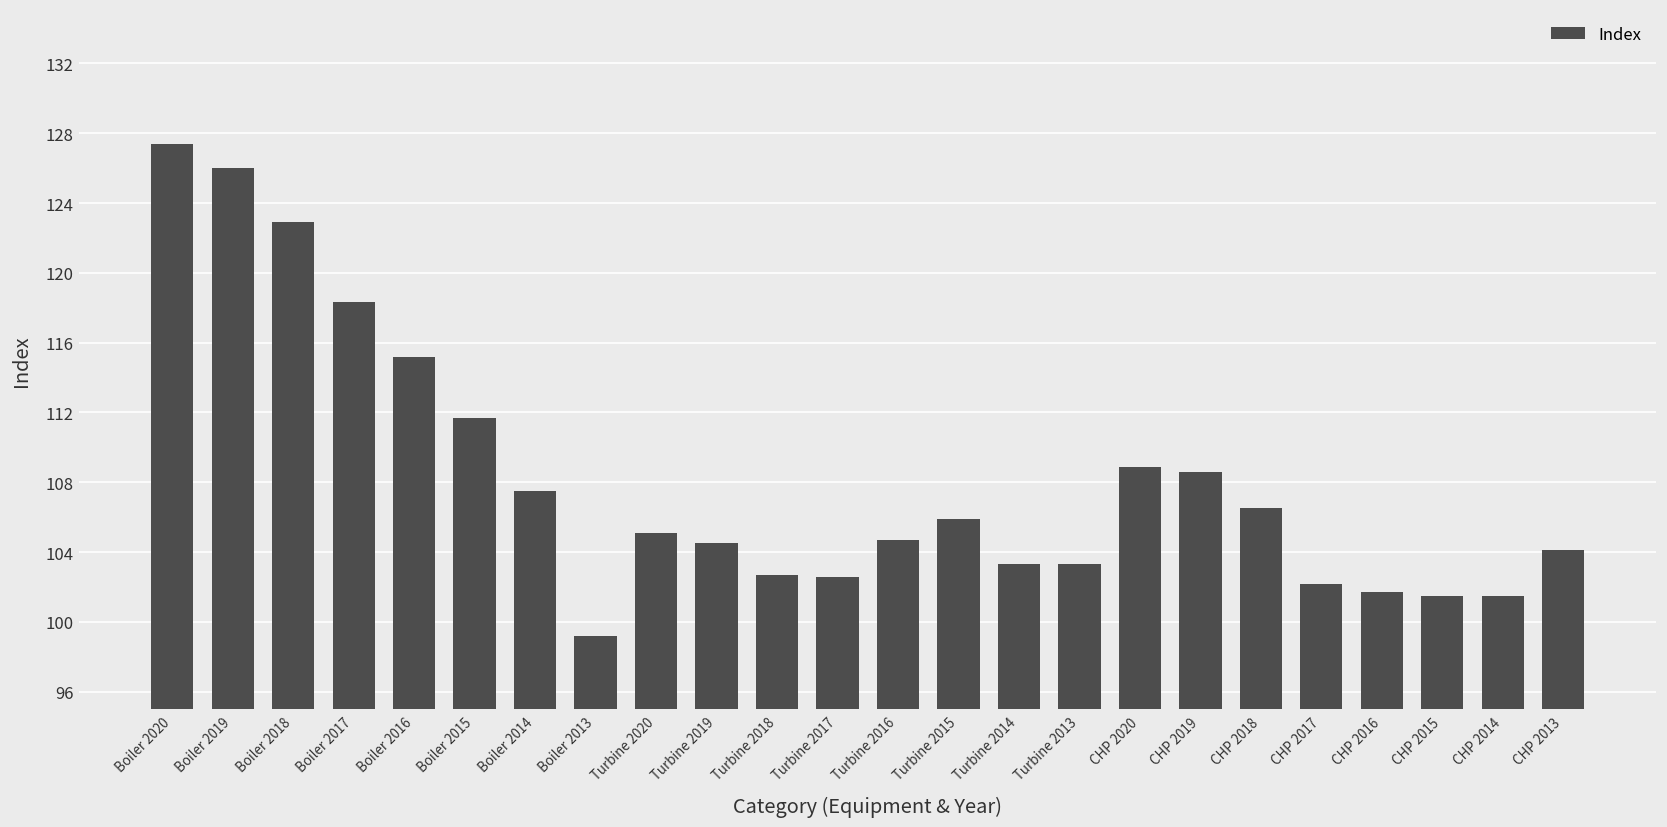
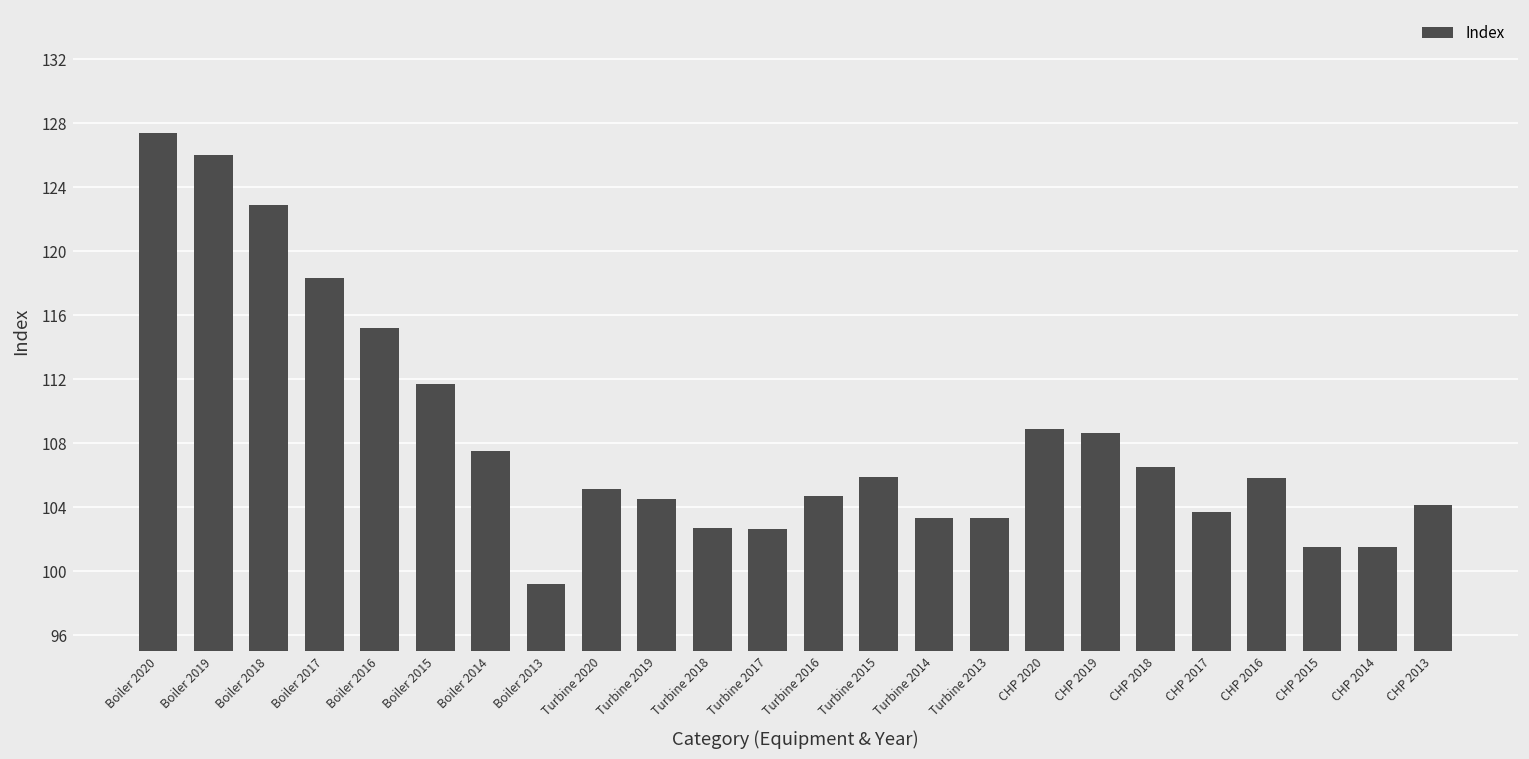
  {
    "Boiler 2020": 127.4,
    "Boiler 2019": 126.0,
    "Boiler 2018": 122.9,
    "Boiler 2017": 118.3,
    "Boiler 2016": 115.2,
    "Boiler 2015": 111.7,
    "Boiler 2014": 107.5,
    "Boiler 2013": 99.2,
    "Turbine 2020": 105.1,
    "Turbine 2019": 104.5,
    "Turbine 2018": 102.7,
    "Turbine 2017": 102.6,
    "Turbine 2016": 104.7,
    "Turbine 2015": 105.9,
    "Turbine 2014": 103.3,
    "Turbine 2013": 103.3,
    "CHP 2020": 108.9,
    "CHP 2019": 108.6,
    "CHP 2018": 106.5,
-   "CHP 2017": 102.2,
-   "CHP 2016": 101.7,
+   "CHP 2017": 103.7,
+   "CHP 2016": 105.8,
    "CHP 2015": 101.5,
    "CHP 2014": 101.5,
    "CHP 2013": 104.1
  }
